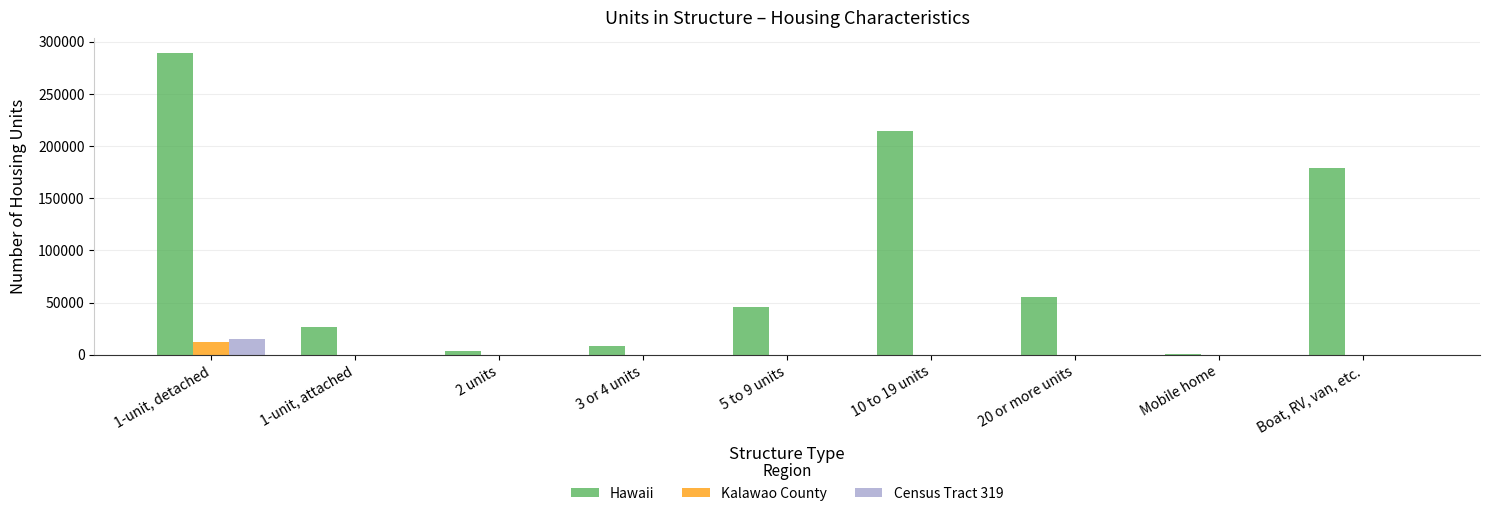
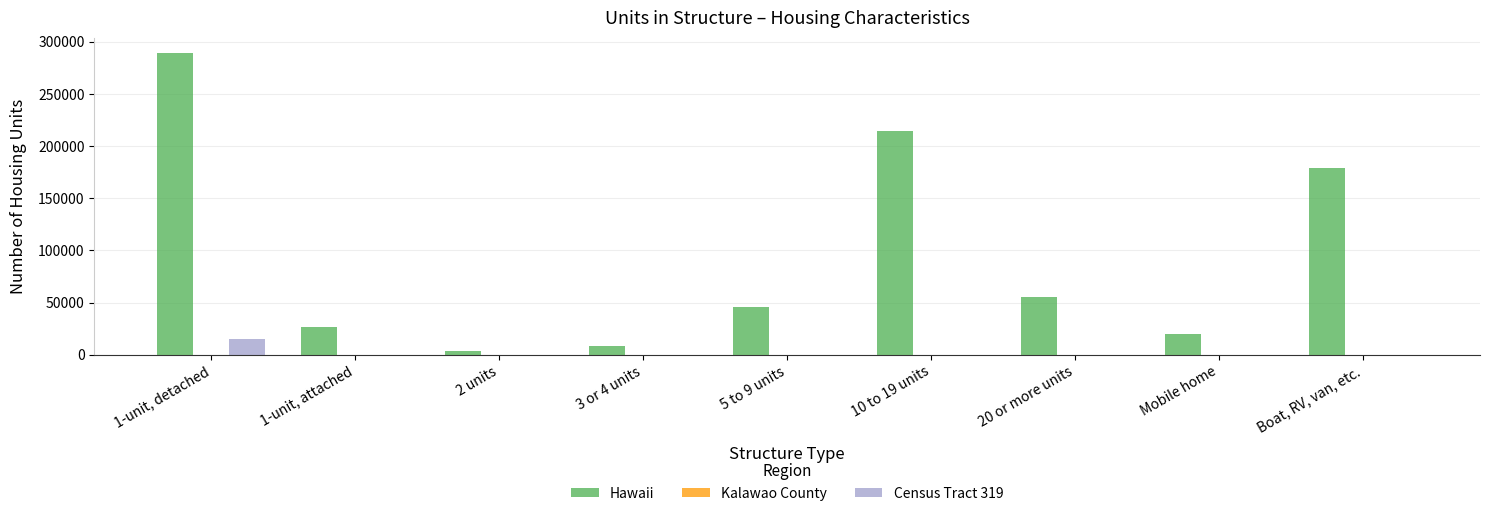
  {
    "Hawaii": {
      "1-unit, detached": 289000,
      "1-unit, attached": 26000,
      "2 units": 4000,
      "3 or 4 units": 9000,
      "5 to 9 units": 46000,
      "10 to 19 units": 215000,
      "20 or more units": 55000,
-     "Mobile home": 1000,
+     "Mobile home": 20000,
      "Boat, RV, van, etc.": 179000
    },
    "Kalawao County": {
-     "1-unit, detached": 12000,
+     "1-unit, detached": 0,
      "2 units": 0,
      "3 or 4 units": 0,
      "20 or more units": 0,
      "Boat, RV, van, etc.": 0
    },
    "Census Tract 319": {
      "1-unit, detached": 15000,
      "2 units": 0,
      "3 or 4 units": 0,
      "20 or more units": 0,
      "Boat, RV, van, etc.": 0
    }
  }
